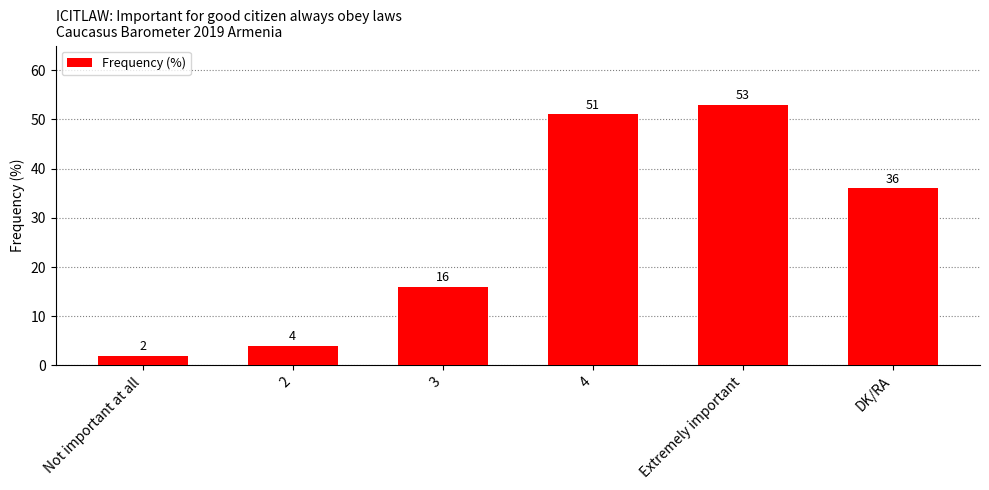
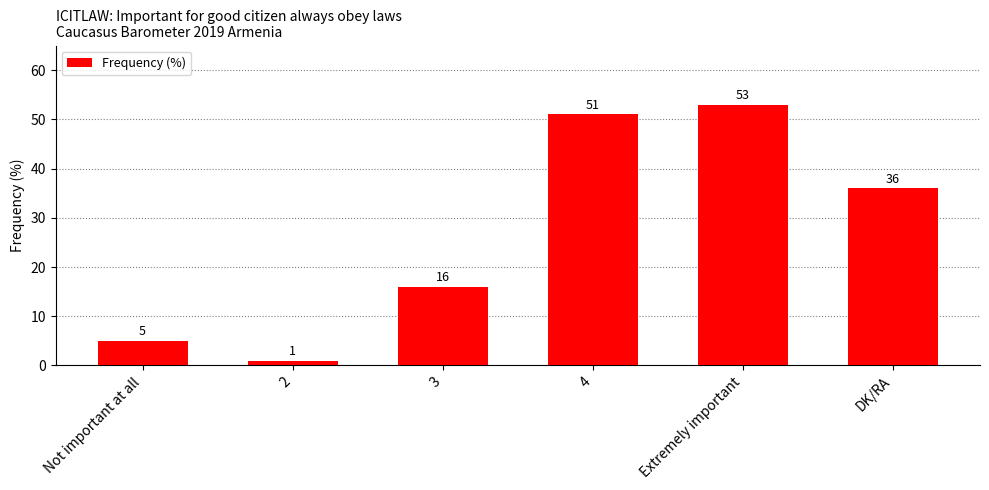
  {
-   "Not important at all": 2,
-   "2": 4,
+   "Not important at all": 5,
+   "2": 1,
    "3": 16,
    "4": 51,
    "Extremely important": 53,
    "DK/RA": 36
  }
